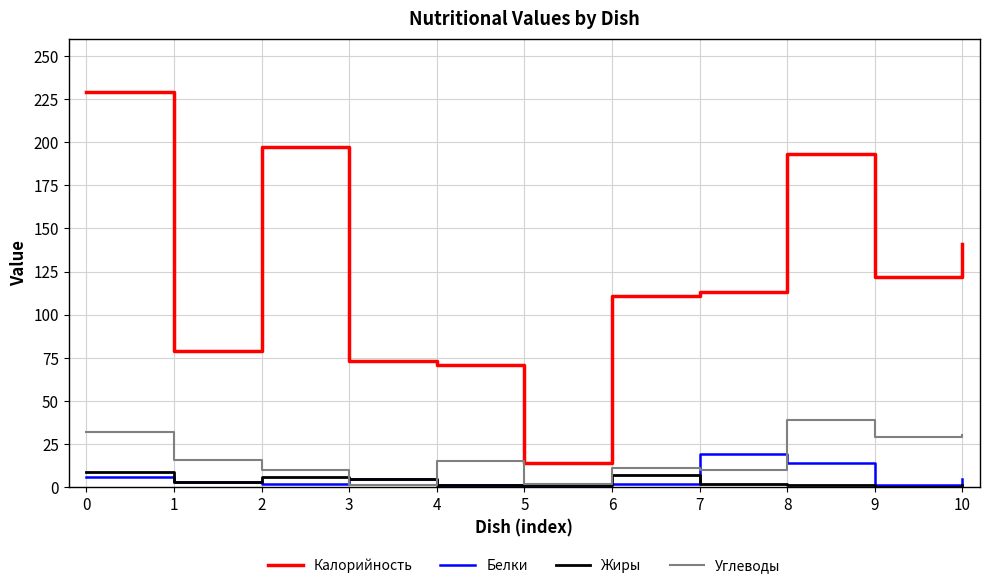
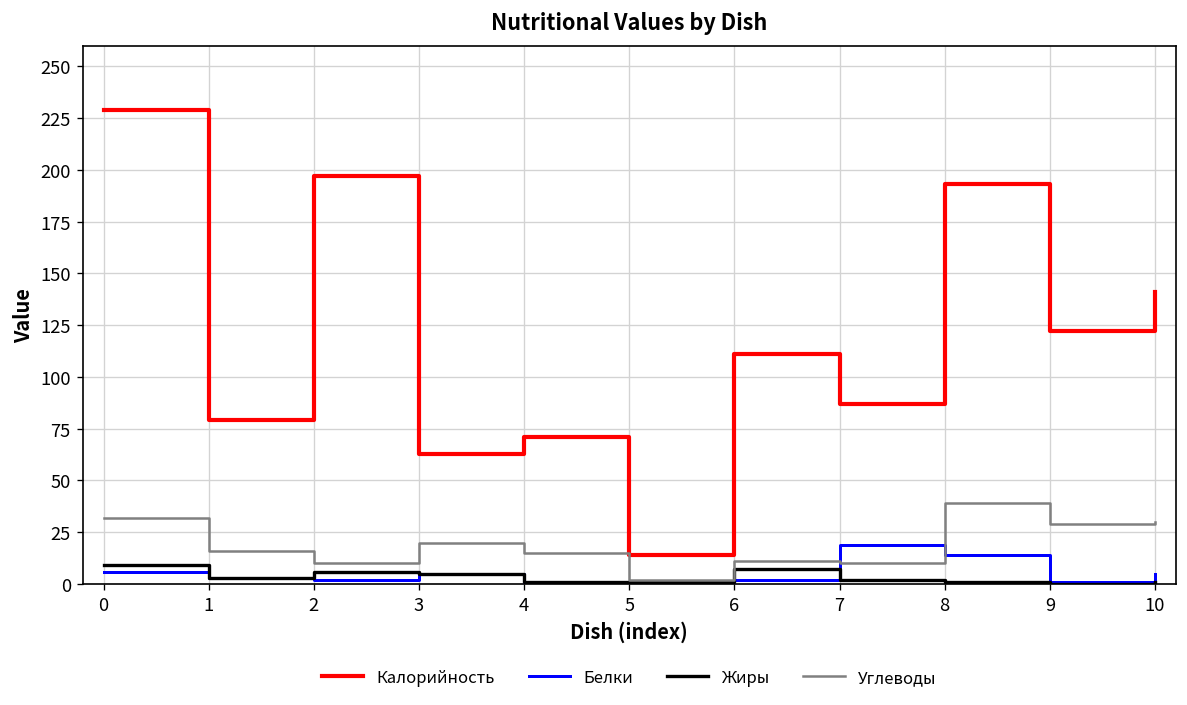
  {
    "Калорийность": {
      "0": 229,
      "1": 79,
      "2": 197,
-     "3": 73,
+     "3": 63,
      "4": 71,
      "5": 14,
      "6": 111,
-     "7": 113,
+     "7": 87,
      "8": 193,
      "9": 122,
      "10": 141
    },
    "Белки": {
      "0": 6,
      "2": 2,
      "6": 2,
      "7": 19,
      "8": 14,
      "10": 5
    },
    "Жиры": {
      "0": 9,
      "2": 6,
      "6": 7,
      "7": 2,
      "8": 1,
      "10": 1
    },
    "Углеводы": {
      "0": 32,
      "1": 16,
      "2": 10,
-     "3": 1,
+     "3": 20,
      "4": 15,
      "6": 11,
      "7": 10,
      "8": 39,
      "9": 29,
      "10": 30
    }
  }
